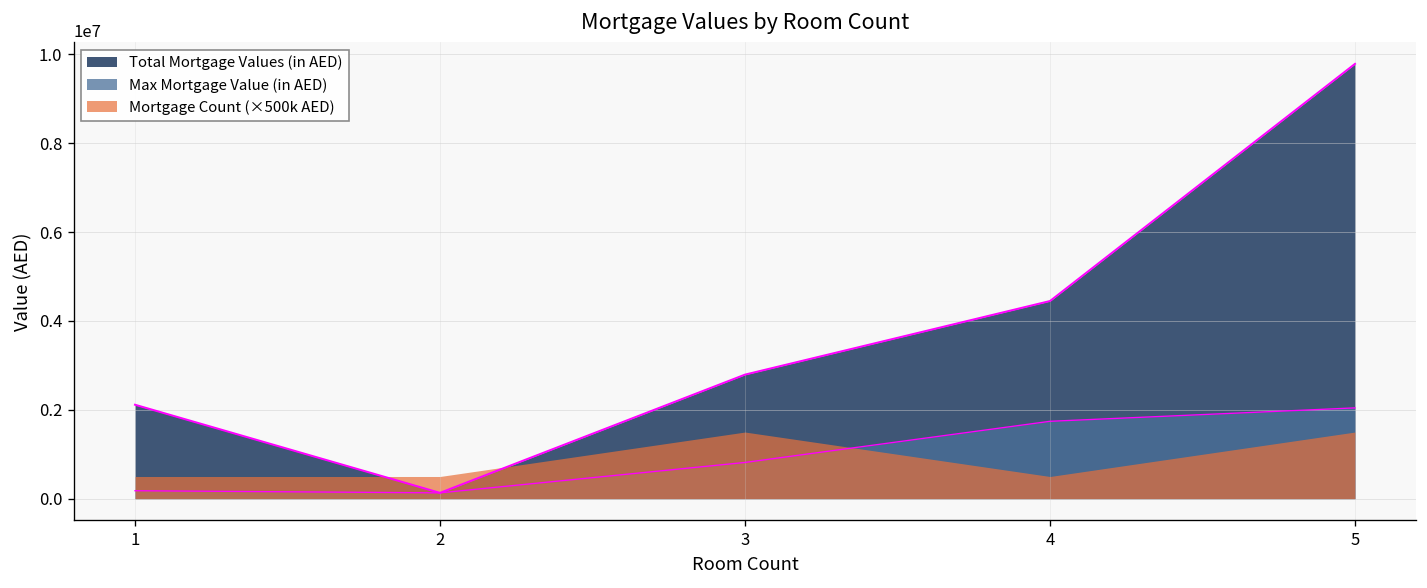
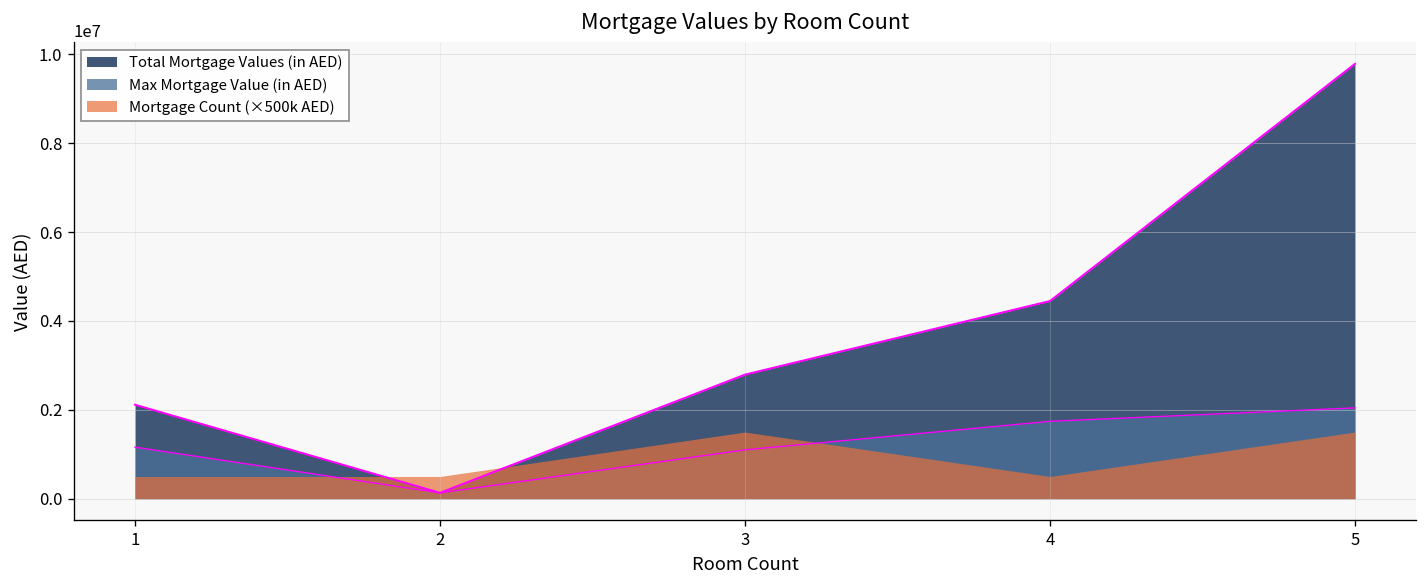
  {
    "Total Mortgage Values (in AED)": {
      "1": 2100000,
      "3": 2800000,
      "4": 4400000,
      "5": 9800000
    },
    "Max Mortgage Value (in AED)": {
-     "1": 200000,
-     "3": 800000,
+     "1": 1200000,
+     "3": 1100000,
      "4": 1700000,
      "5": 2000000
    },
    "Mortgage Count (×500k AED)": {
      "1": 500000,
      "2": 500000,
      "3": 1500000,
      "4": 500000,
      "5": 1500000
    }
  }
